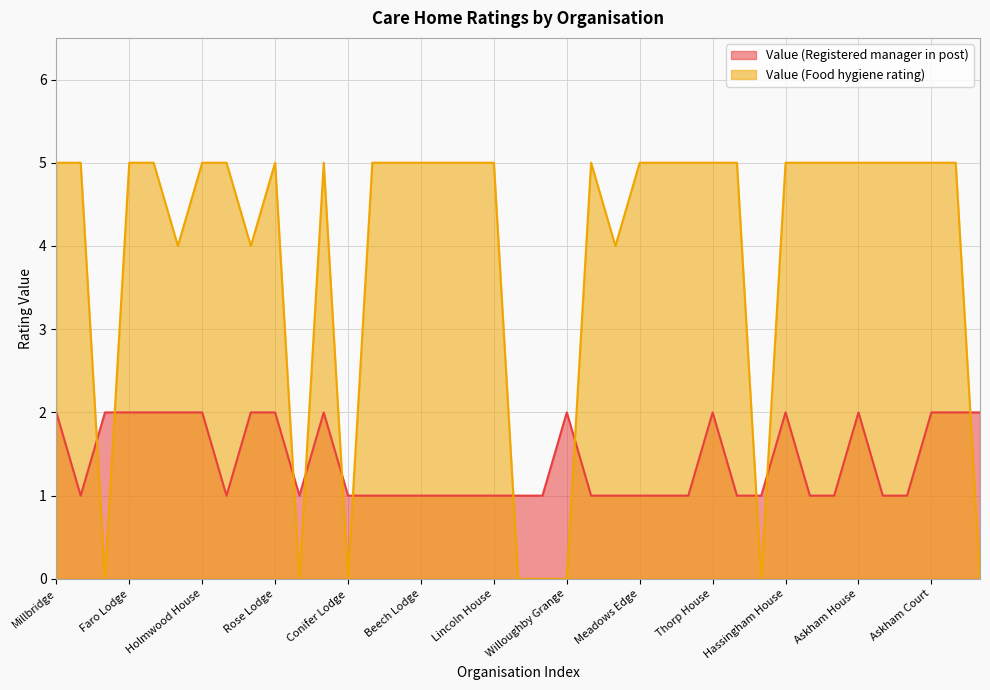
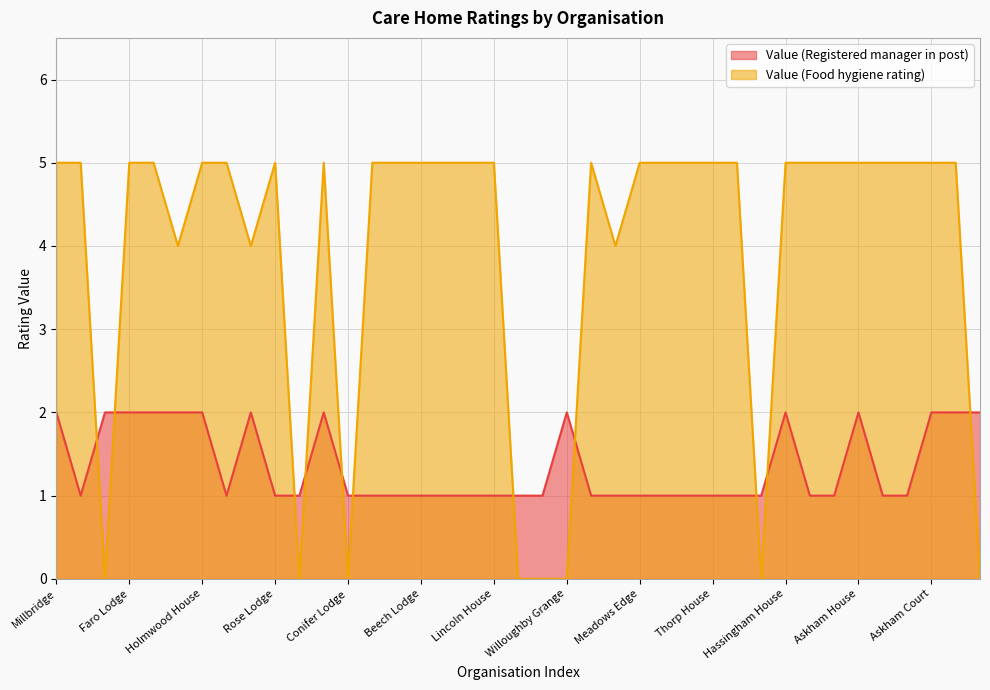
  {
    "Value (Registered manager in post)": {
      "Millbridge": 2,
      "Faro Lodge": 2,
      "Holmwood House": 2,
-     "Rose Lodge": 2,
+     "Rose Lodge": 1,
      "Conifer Lodge": 1,
      "Beech Lodge": 1,
      "Lincoln House": 1,
      "Willoughby Grange": 2,
      "Meadows Edge": 1,
-     "Thorp House": 2,
+     "Thorp House": 1,
      "Hassingham House": 2,
      "Askham House": 2,
      "Askham Court": 2
    },
    "Value (Food hygiene rating)": {
      "Millbridge": 5,
      "Faro Lodge": 5,
      "Holmwood House": 5,
      "Rose Lodge": 5,
      "Conifer Lodge": 0,
      "Beech Lodge": 5,
      "Lincoln House": 5,
      "Willoughby Grange": 0,
      "Meadows Edge": 5,
      "Thorp House": 5,
      "Hassingham House": 5,
      "Askham House": 5,
      "Askham Court": 5
    }
  }
